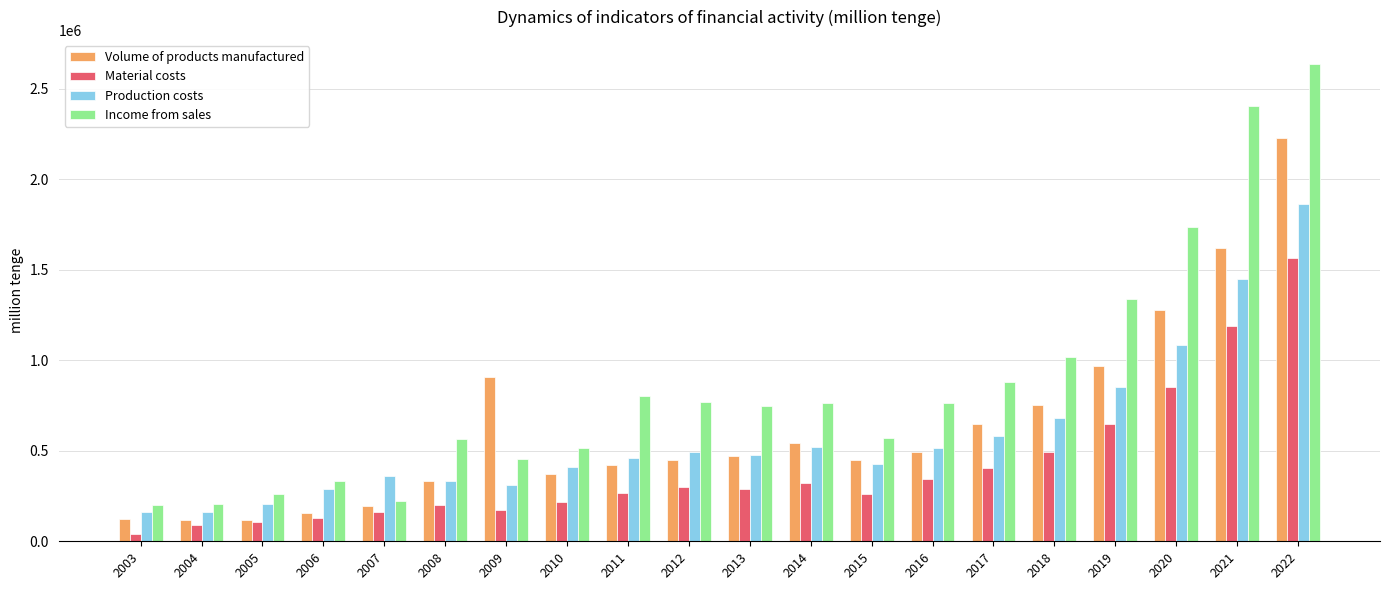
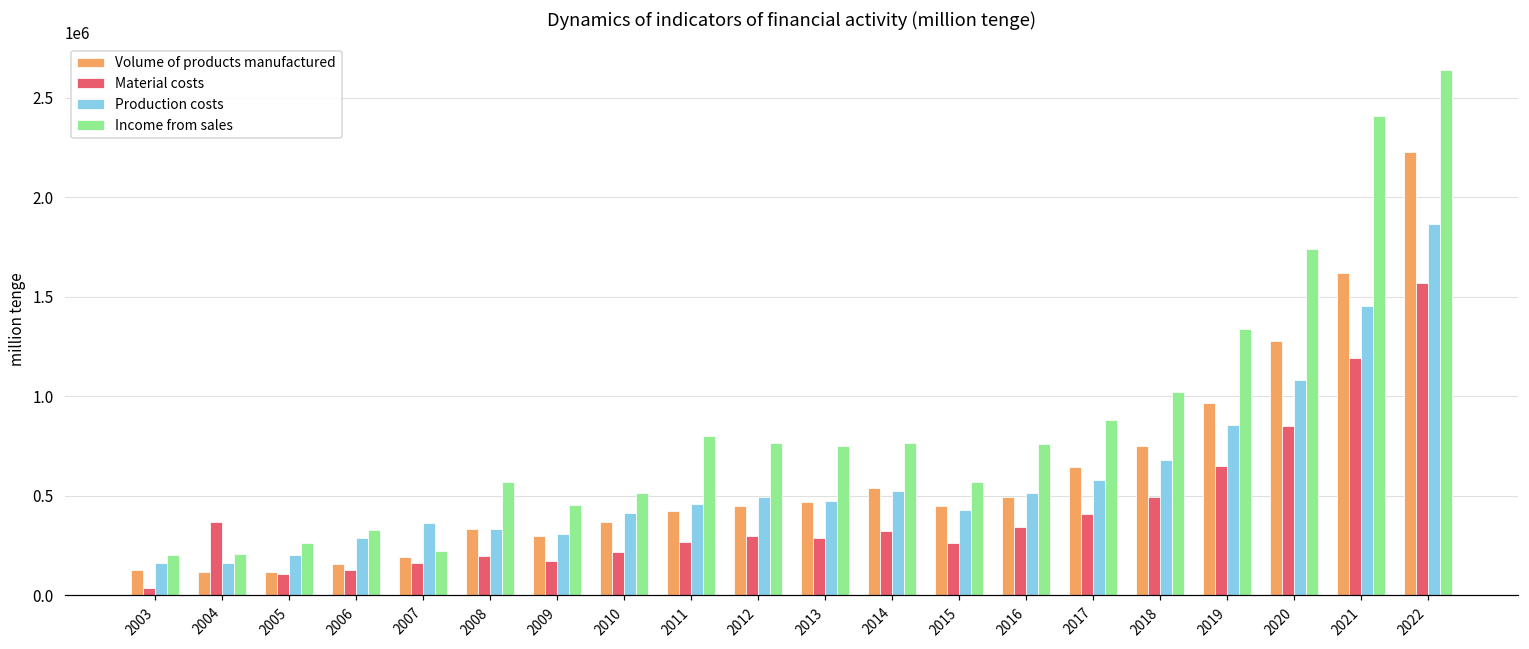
  {
    "Volume of products manufactured": {
      "2003": 130000,
      "2004": 120000,
      "2005": 120000,
      "2006": 160000,
      "2007": 190000,
      "2008": 330000,
-     "2009": 910000,
+     "2009": 300000,
      "2010": 370000,
      "2011": 420000,
      "2012": 450000,
      "2013": 470000,
      "2014": 540000,
      "2015": 450000,
      "2016": 490000,
      "2017": 650000,
      "2018": 750000,
      "2019": 970000,
      "2020": 1280000,
      "2021": 1620000,
      "2022": 2230000
    },
    "Material costs": {
      "2003": 40000,
-     "2004": 90000,
+     "2004": 370000,
      "2005": 110000,
      "2006": 130000,
      "2007": 160000,
      "2008": 200000,
      "2009": 170000,
      "2010": 220000,
      "2011": 270000,
      "2012": 300000,
      "2013": 290000,
      "2014": 320000,
      "2015": 260000,
      "2016": 340000,
      "2017": 410000,
      "2018": 500000,
      "2019": 650000,
      "2020": 850000,
      "2021": 1190000,
      "2022": 1570000
    },
    "Production costs": {
      "2003": 160000,
      "2004": 160000,
      "2005": 200000,
      "2006": 290000,
      "2007": 360000,
      "2008": 330000,
      "2009": 310000,
      "2010": 410000,
      "2011": 460000,
      "2012": 500000,
      "2013": 480000,
      "2014": 520000,
      "2015": 430000,
      "2016": 520000,
      "2017": 580000,
      "2018": 680000,
      "2019": 850000,
      "2020": 1080000,
      "2021": 1450000,
      "2022": 1870000
    },
    "Income from sales": {
      "2003": 200000,
      "2004": 210000,
      "2005": 260000,
      "2006": 330000,
      "2007": 220000,
      "2008": 570000,
      "2009": 460000,
      "2010": 520000,
      "2011": 800000,
      "2012": 770000,
      "2013": 750000,
      "2014": 770000,
      "2015": 570000,
      "2016": 760000,
      "2017": 880000,
      "2018": 1020000,
      "2019": 1340000,
      "2020": 1740000,
      "2021": 2410000,
      "2022": 2640000
    }
  }
